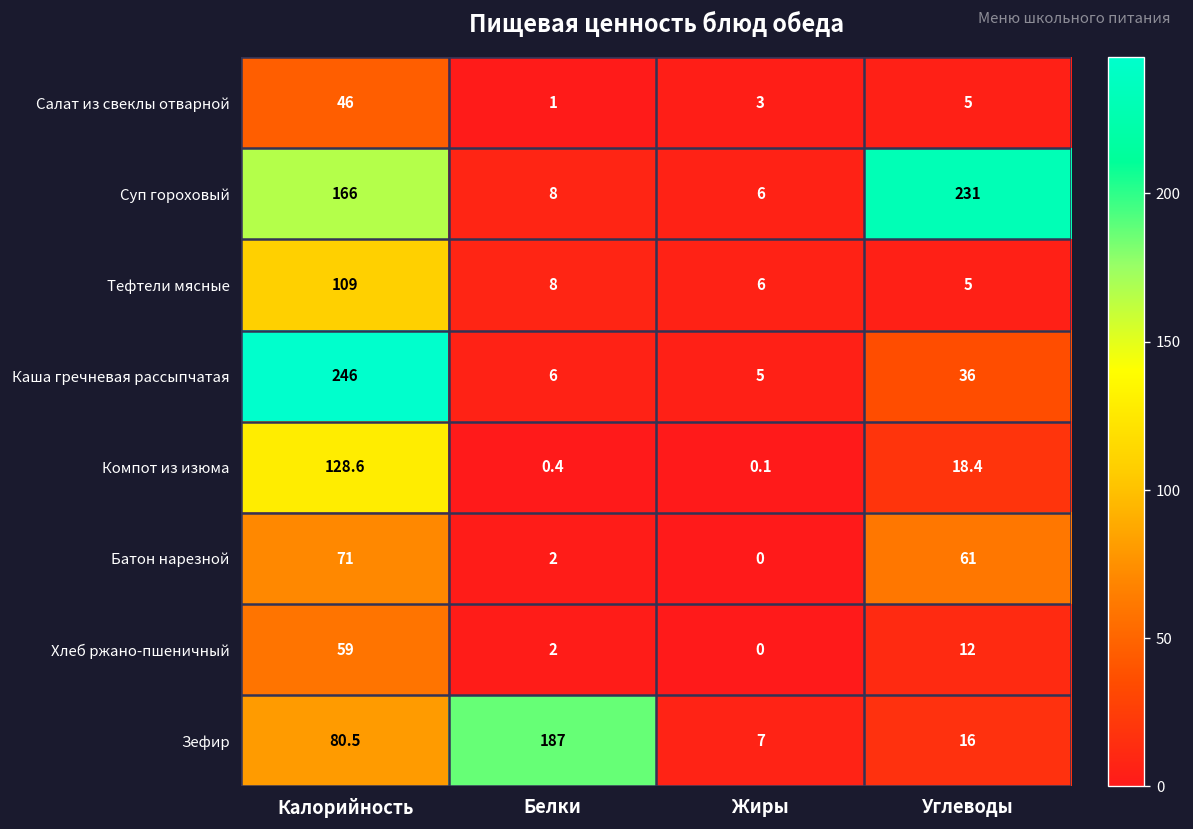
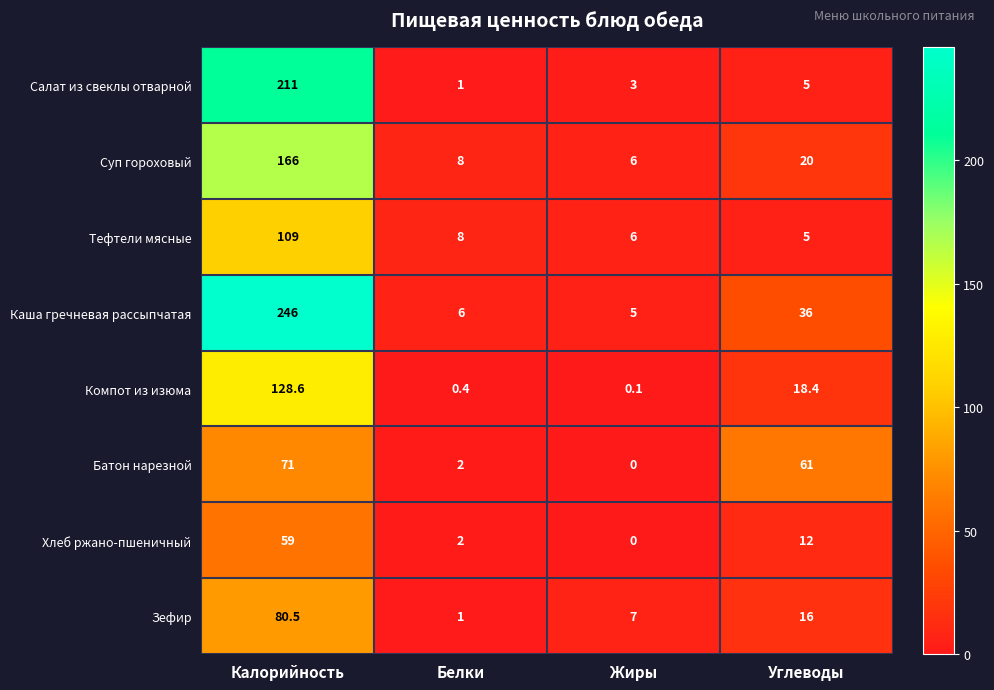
  {
    "Салат из свеклы отварной": {
-     "Калорийность": 46,
+     "Калорийность": 211,
      "Белки": 1,
      "Жиры": 3,
      "Углеводы": 5
    },
    "Суп гороховый": {
      "Калорийность": 166,
      "Белки": 8,
      "Жиры": 6,
-     "Углеводы": 231
+     "Углеводы": 20
    },
    "Тефтели мясные": {
      "Калорийность": 109,
      "Белки": 8,
      "Жиры": 6,
      "Углеводы": 5
    },
    "Каша гречневая рассыпчатая": {
      "Калорийность": 246,
      "Белки": 6,
      "Жиры": 5,
      "Углеводы": 36
    },
    "Компот из изюма": {
      "Калорийность": 128.6,
      "Белки": 0.4,
      "Жиры": 0.1,
      "Углеводы": 18.4
    },
    "Батон нарезной": {
      "Калорийность": 71,
      "Белки": 2,
      "Жиры": 0,
      "Углеводы": 61
    },
    "Хлеб ржано-пшеничный": {
      "Калорийность": 59,
      "Белки": 2,
      "Жиры": 0,
      "Углеводы": 12
    },
    "Зефир": {
      "Калорийность": 80.5,
-     "Белки": 187,
+     "Белки": 1,
      "Жиры": 7,
      "Углеводы": 16
    }
  }
